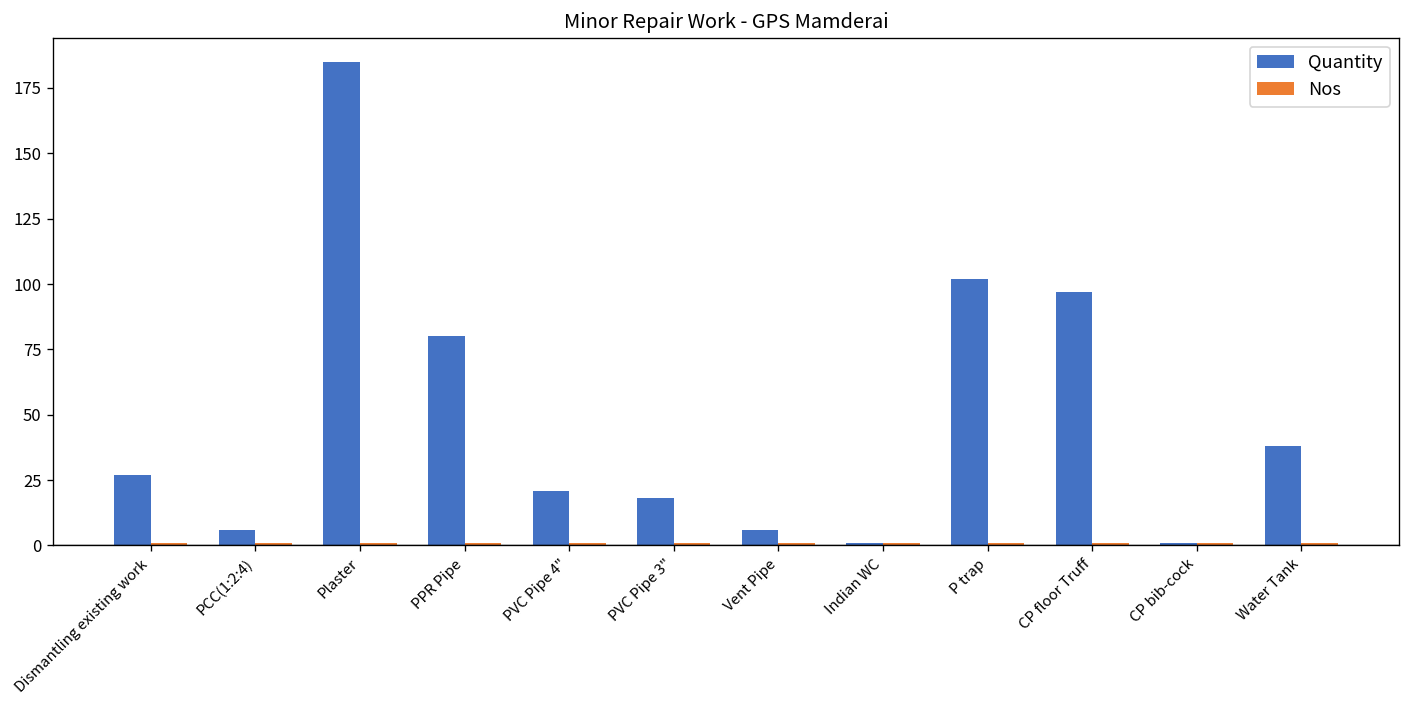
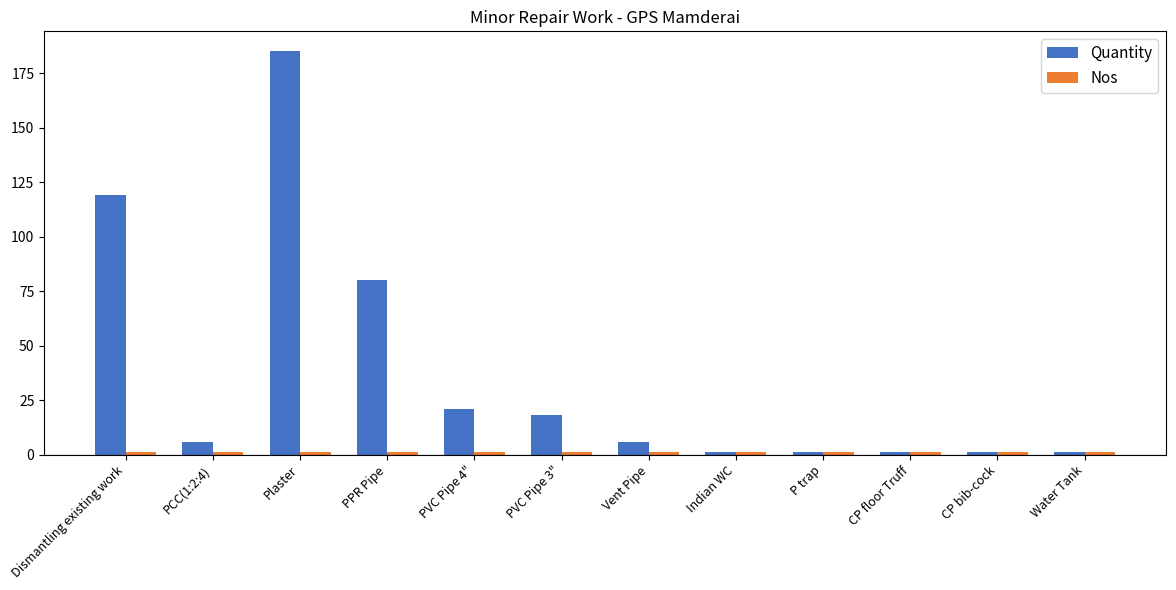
  {
    "Quantity": {
-     "Dismantling existing work": 27,
+     "Dismantling existing work": 119,
      "PCC(1:2:4)": 6,
      "Plaster": 185,
      "PPR Pipe": 80,
      "PVC Pipe 4\"": 21,
      "PVC Pipe 3\"": 18,
      "Vent Pipe": 6,
-     "P trap": 102,
-     "CP floor Truff": 97,
-     "Water Tank": 38
+     "P trap": 1,
+     "CP floor Truff": 1,
+     "Water Tank": 1
    }
  }
